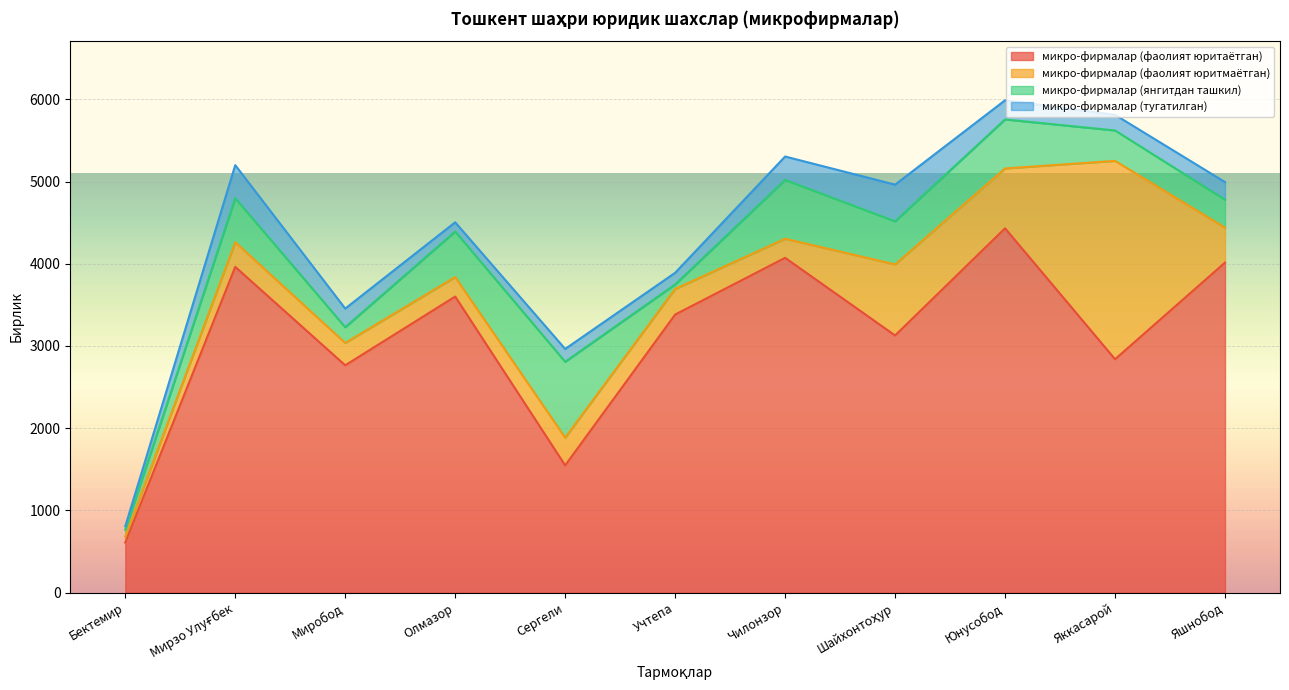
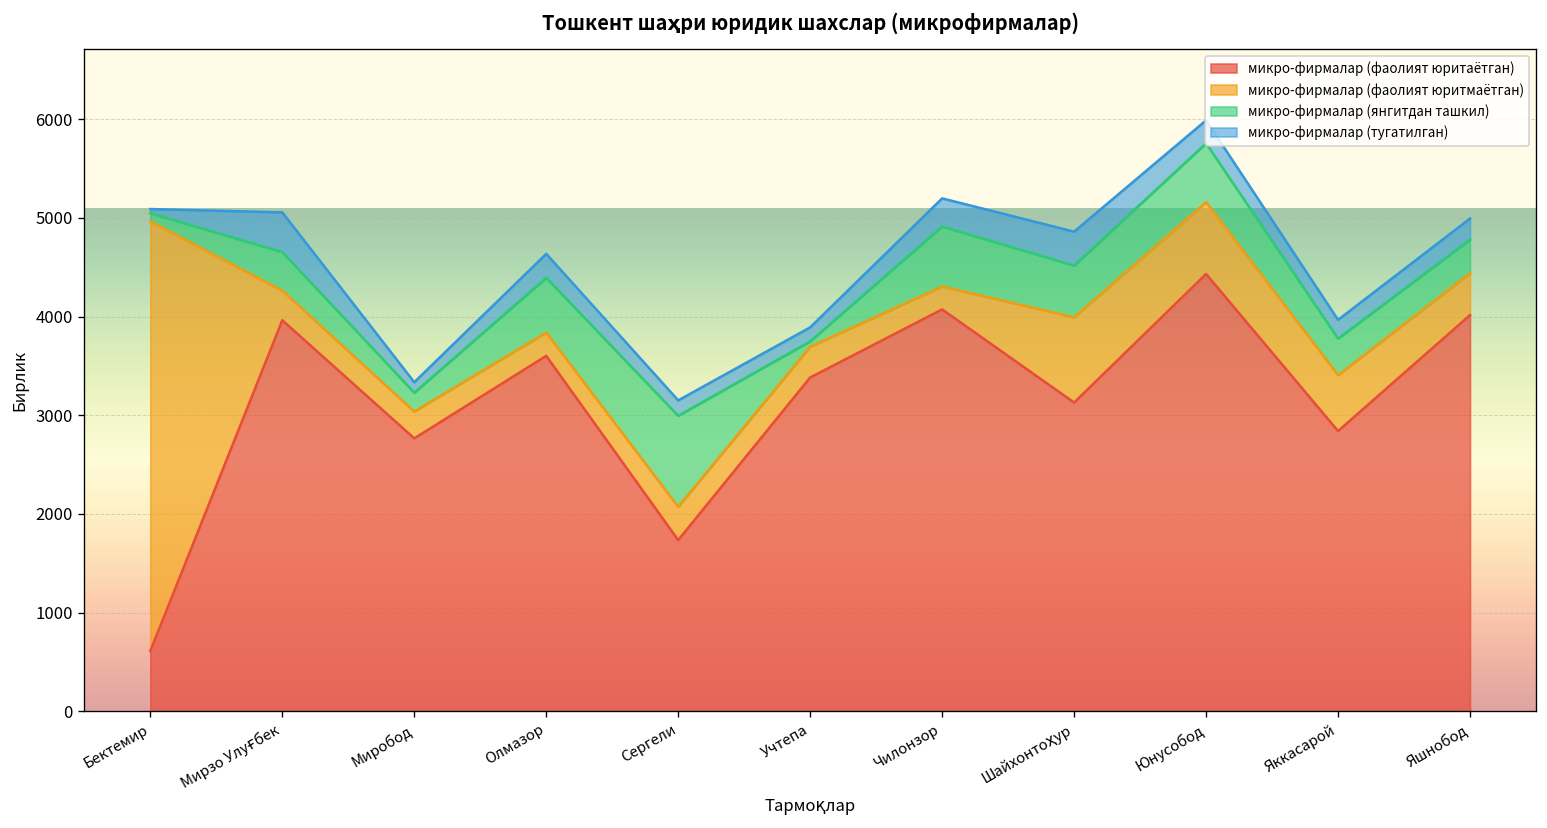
  {
    "микро-фирмалар (фаолият юритаётган)": {
      "Бектемир": 600,
      "Мирзо Улуғбек": 4000,
      "Миробод": 2800,
      "Олмазор": 3600,
-     "Сергели": 1500,
+     "Сергели": 1700,
      "Учтепа": 3400,
      "Чилонзор": 4100,
      "Шайхонтоҳур": 3100,
      "Юнусобод": 4400,
      "Яккасарой": 2800,
      "Яшнобод": 4000
    },
    "микро-фирмалар (фаолият юритмаётган)": {
-     "Бектемир": 100,
+     "Бектемир": 4400,
      "Мирзо Улуғбек": 300,
      "Миробод": 300,
      "Олмазор": 200,
      "Сергели": 300,
      "Учтепа": 300,
      "Чилонзор": 200,
      "Шайхонтоҳур": 900,
      "Юнусобод": 700,
-     "Яккасарой": 2400,
+     "Яккасарой": 600,
      "Яшнобод": 400
    },
    "микро-фирмалар (янгитдан ташкил)": {
      "Бектемир": 100,
-     "Мирзо Улуғбек": 500,
+     "Мирзо Улуғбек": 400,
      "Миробод": 200,
      "Олмазор": 600,
      "Сергели": 900,
      "Учтепа": 100,
-     "Чилонзор": 700,
+     "Чилонзор": 600,
      "Шайхонтоҳур": 500,
      "Юнусобод": 600,
      "Яккасарой": 400,
      "Яшнобод": 300
    },
    "микро-фирмалар (тугатилган)": {
      "Бектемир": 0,
      "Мирзо Улуғбек": 400,
-     "Миробод": 200,
-     "Олмазор": 100,
+     "Миробод": 100,
+     "Олмазор": 200,
      "Сергели": 200,
      "Учтепа": 100,
      "Чилонзор": 300,
-     "Шайхонтоҳур": 400,
+     "Шайхонтоҳур": 300,
      "Юнусобод": 200,
      "Яшнобод": 200
    }
  }
